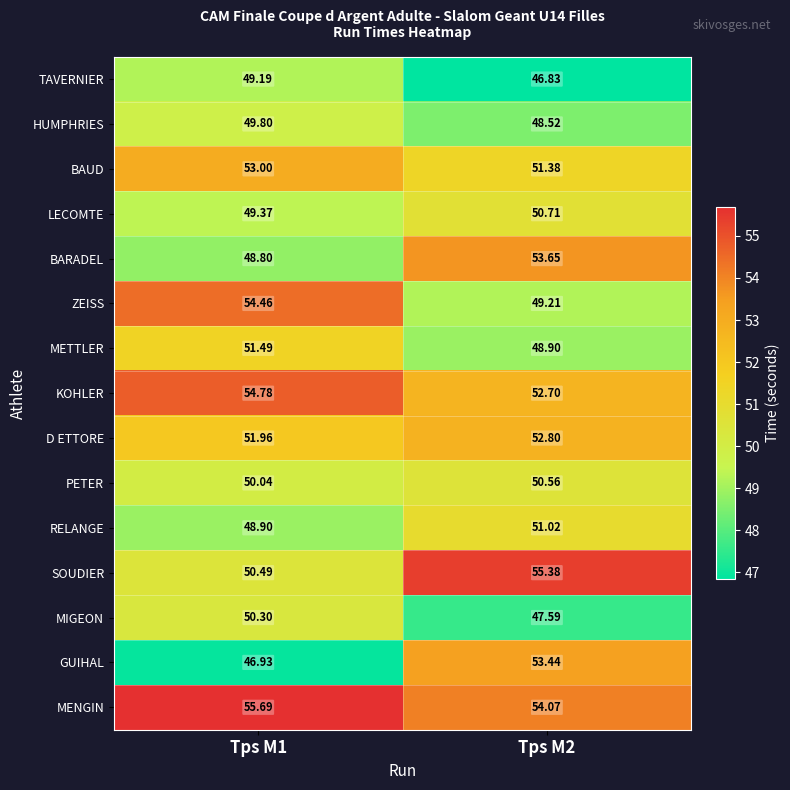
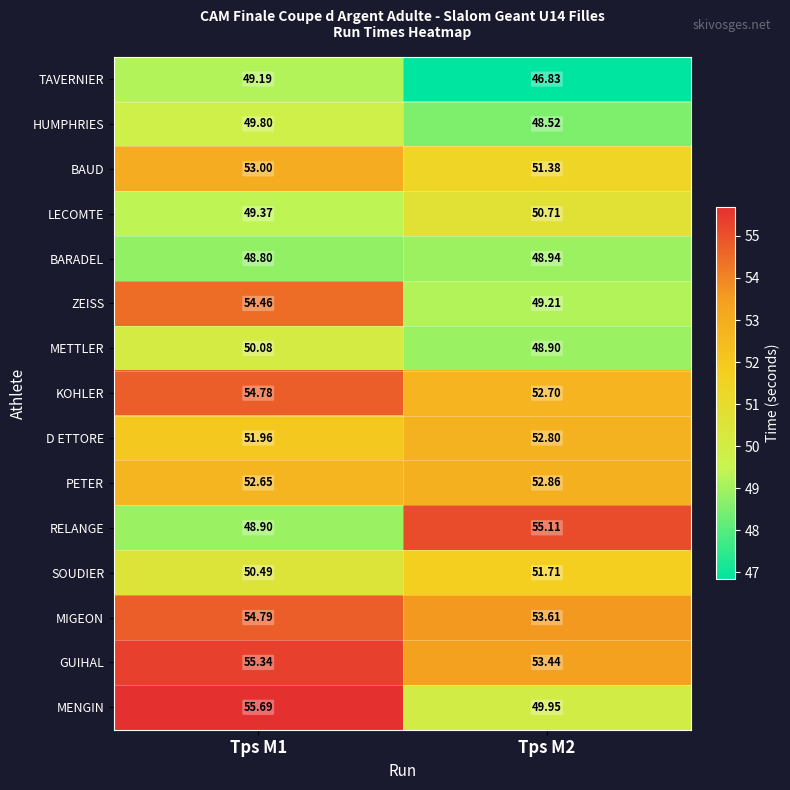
  {
    "BARADEL": {
-     "Tps M2": 53.65
+     "Tps M2": 48.94
    },
    "METTLER": {
-     "Tps M1": 51.49
+     "Tps M1": 50.08
    },
    "PETER": {
-     "Tps M1": 50.04,
-     "Tps M2": 50.56
+     "Tps M1": 52.65,
+     "Tps M2": 52.86
    },
    "RELANGE": {
-     "Tps M2": 51.02
+     "Tps M2": 55.11
    },
    "SOUDIER": {
-     "Tps M2": 55.38
+     "Tps M2": 51.71
    },
    "MIGEON": {
-     "Tps M1": 50.30,
-     "Tps M2": 47.59
+     "Tps M1": 54.79,
+     "Tps M2": 53.61
    },
    "GUIHAL": {
-     "Tps M1": 46.93
+     "Tps M1": 55.34
    },
    "MENGIN": {
-     "Tps M2": 54.07
+     "Tps M2": 49.95
    }
  }
